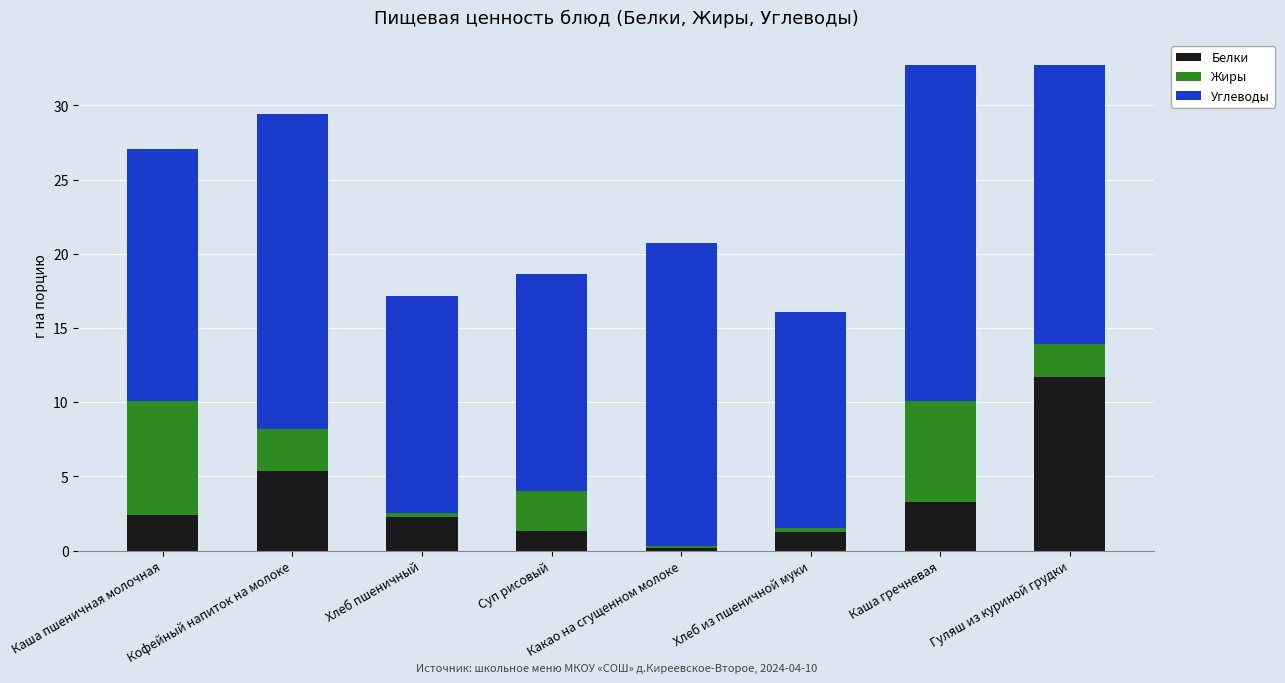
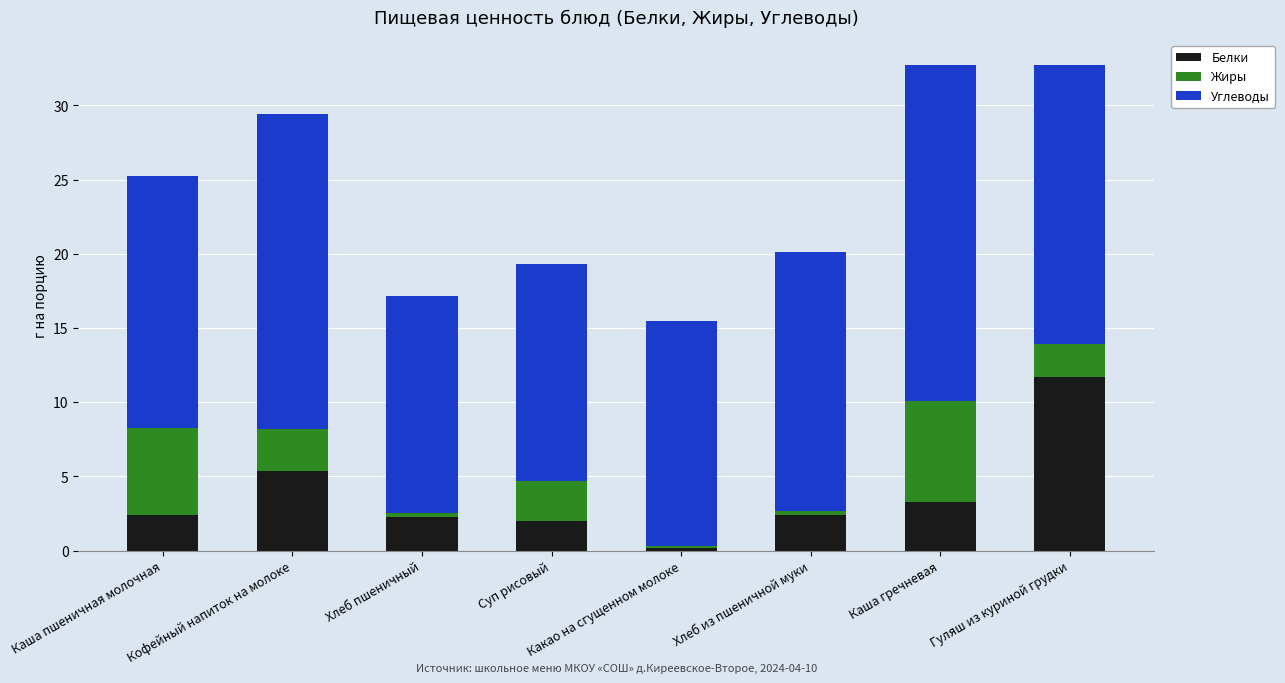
  {
    "Белки": {
      "Каша пшеничная молочная": 2.4,
      "Кофейный напиток на молоке": 5.4,
      "Хлеб пшеничный": 2.3,
-     "Суп рисовый": 1.3,
+     "Суп рисовый": 2.0,
      "Какао на сгущенном молоке": 0.2,
-     "Хлеб из пшеничной муки": 1.3,
+     "Хлеб из пшеничной муки": 2.4,
      "Каша гречневая": 3.3,
      "Гуляш из куриной грудки": 11.7
    },
    "Жиры": {
-     "Каша пшеничная молочная": 7.7,
+     "Каша пшеничная молочная": 5.9,
      "Кофейный напиток на молоке": 2.8,
      "Хлеб пшеничный": 0.2,
      "Суп рисовый": 2.7,
      "Хлеб из пшеничной муки": 0.3,
      "Каша гречневая": 6.8,
      "Гуляш из куриной грудки": 2.2
    },
    "Углеводы": {
      "Каша пшеничная молочная": 17.0,
      "Кофейный напиток на молоке": 21.2,
      "Хлеб пшеничный": 14.6,
      "Суп рисовый": 14.6,
-     "Какао на сгущенном молоке": 20.4,
-     "Хлеб из пшеничной муки": 14.5,
+     "Какао на сгущенном молоке": 15.2,
+     "Хлеб из пшеничной муки": 17.4,
      "Каша гречневая": 22.6,
      "Гуляш из куриной грудки": 18.9
    }
  }
